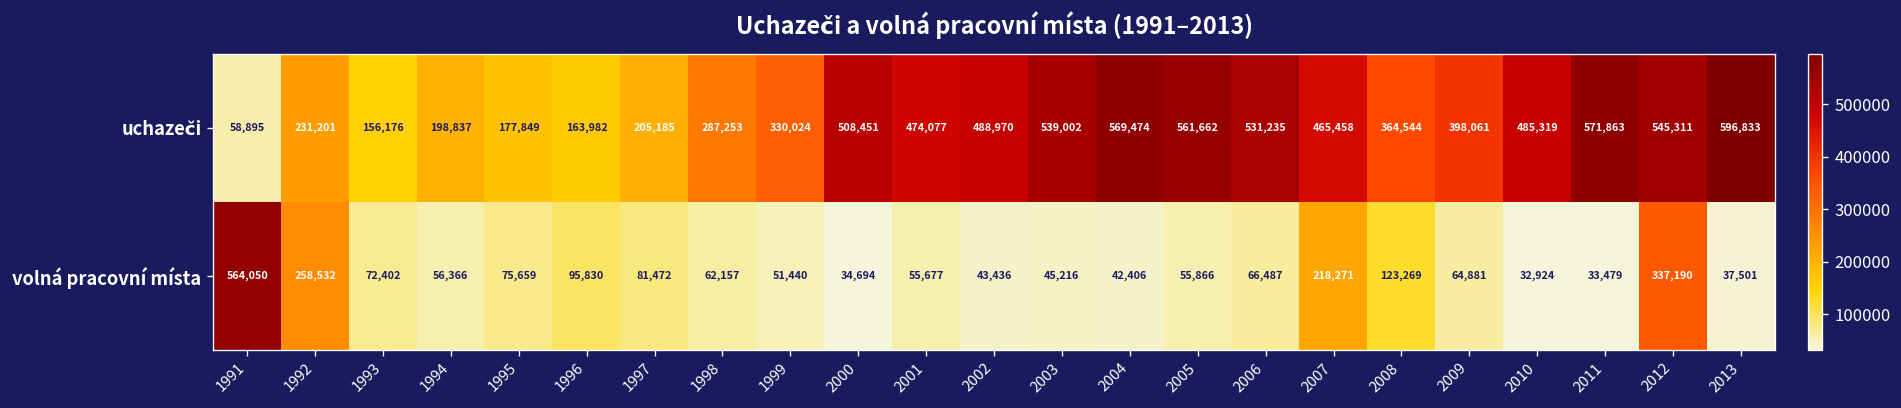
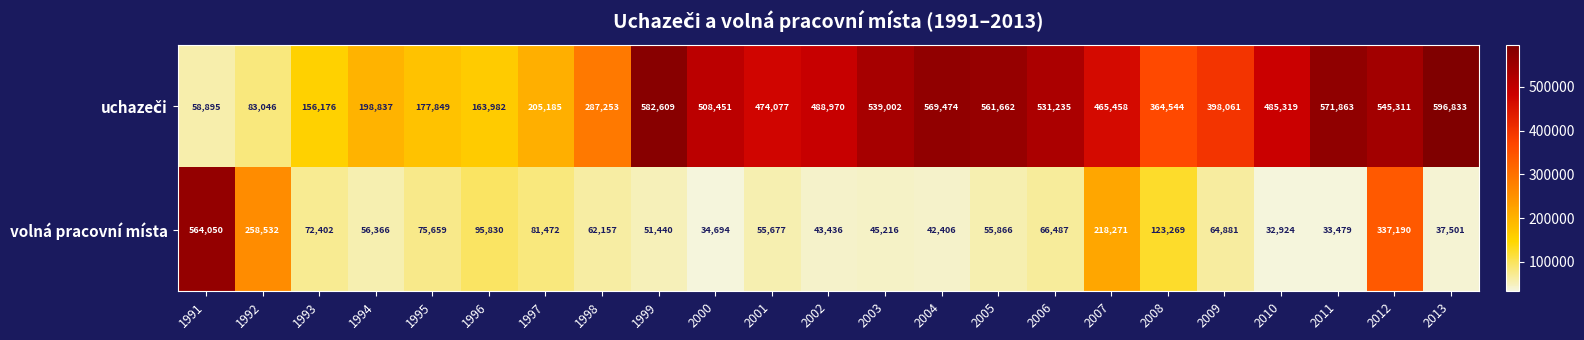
  {
    "uchazeči": {
      "1991": "58,895",
-     "1992": "231,201",
+     "1992": "83,046",
      "1993": "156,176",
      "1994": "198,837",
      "1995": "177,849",
      "1996": "163,982",
      "1997": "205,185",
      "1998": "287,253",
-     "1999": "330,024",
+     "1999": "582,609",
      "2000": "508,451",
      "2001": "474,077",
      "2002": "488,970",
      "2003": "539,002",
      "2004": "569,474",
      "2005": "561,662",
      "2006": "531,235",
      "2007": "465,458",
      "2008": "364,544",
      "2009": "398,061",
      "2010": "485,319",
      "2011": "571,863",
      "2012": "545,311",
      "2013": "596,833"
    },
    "volná pracovní místa": {
      "1991": "564,050",
      "1992": "258,532",
      "1993": "72,402",
      "1994": "56,366",
      "1995": "75,659",
      "1996": "95,830",
      "1997": "81,472",
      "1998": "62,157",
      "1999": "51,440",
      "2000": "34,694",
      "2001": "55,677",
      "2002": "43,436",
      "2003": "45,216",
      "2004": "42,406",
      "2005": "55,866",
      "2006": "66,487",
      "2007": "218,271",
      "2008": "123,269",
      "2009": "64,881",
      "2010": "32,924",
      "2011": "33,479",
      "2012": "337,190",
      "2013": "37,501"
    }
  }
